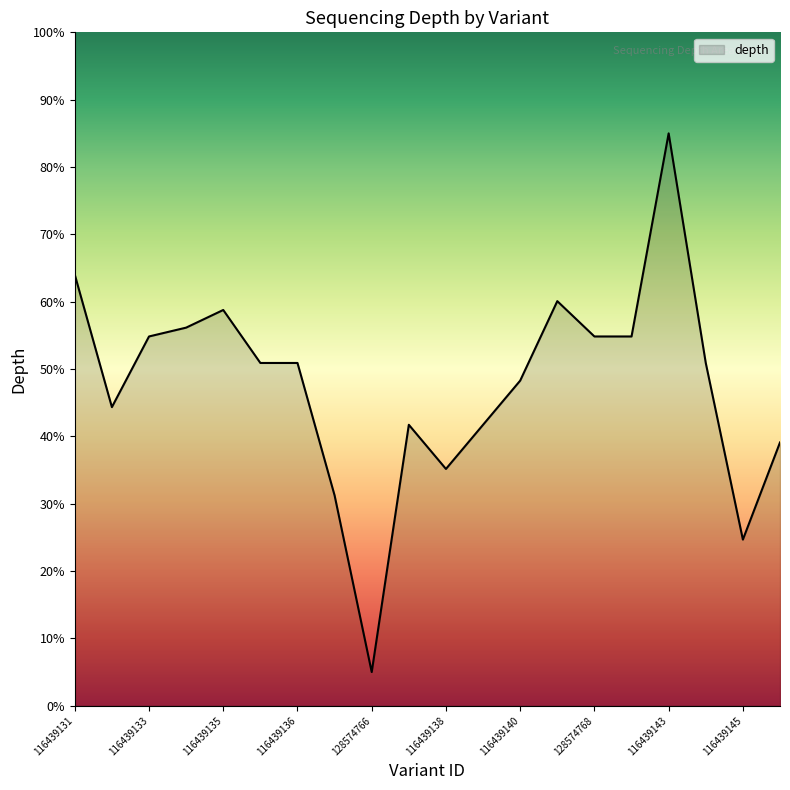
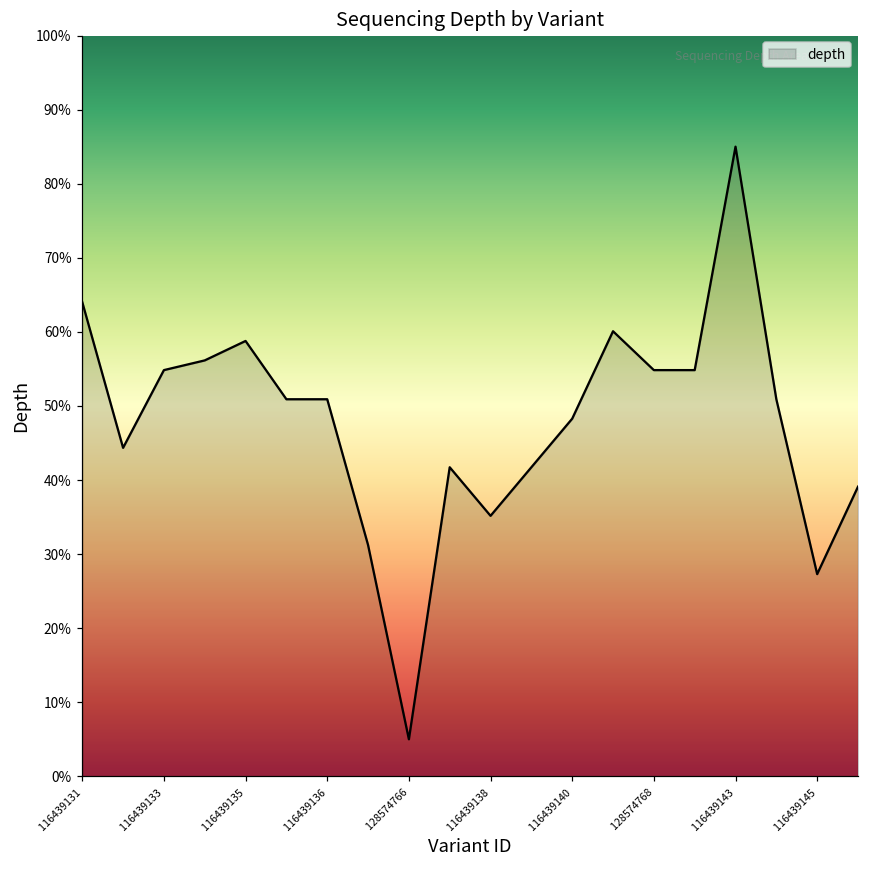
  {
    "116439131": "64%",
    "116439133": "55%",
    "116439135": "59%",
    "116439136": "51%",
    "128574766": "5%",
    "116439138": "35%",
    "116439140": "48%",
    "128574768": "55%",
    "116439143": "85%",
-   "116439145": "25%"
+   "116439145": "27%"
  }
